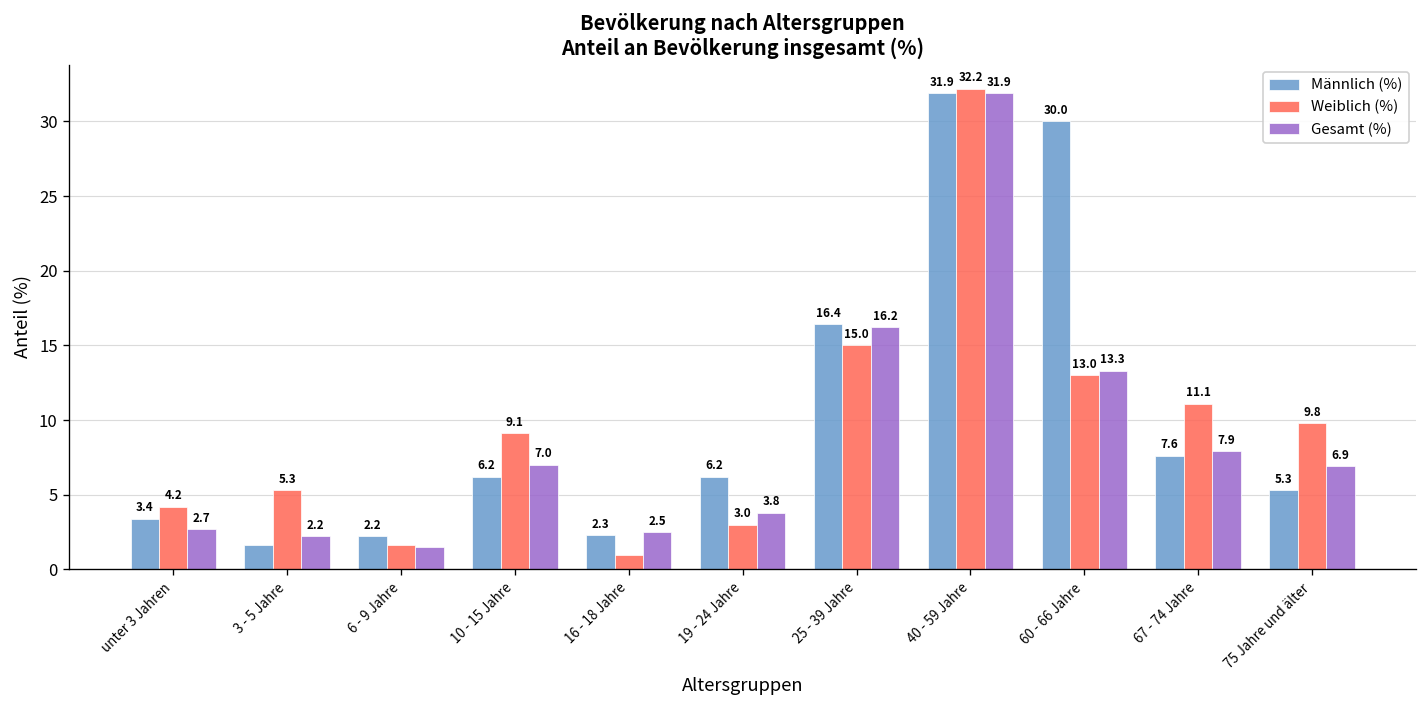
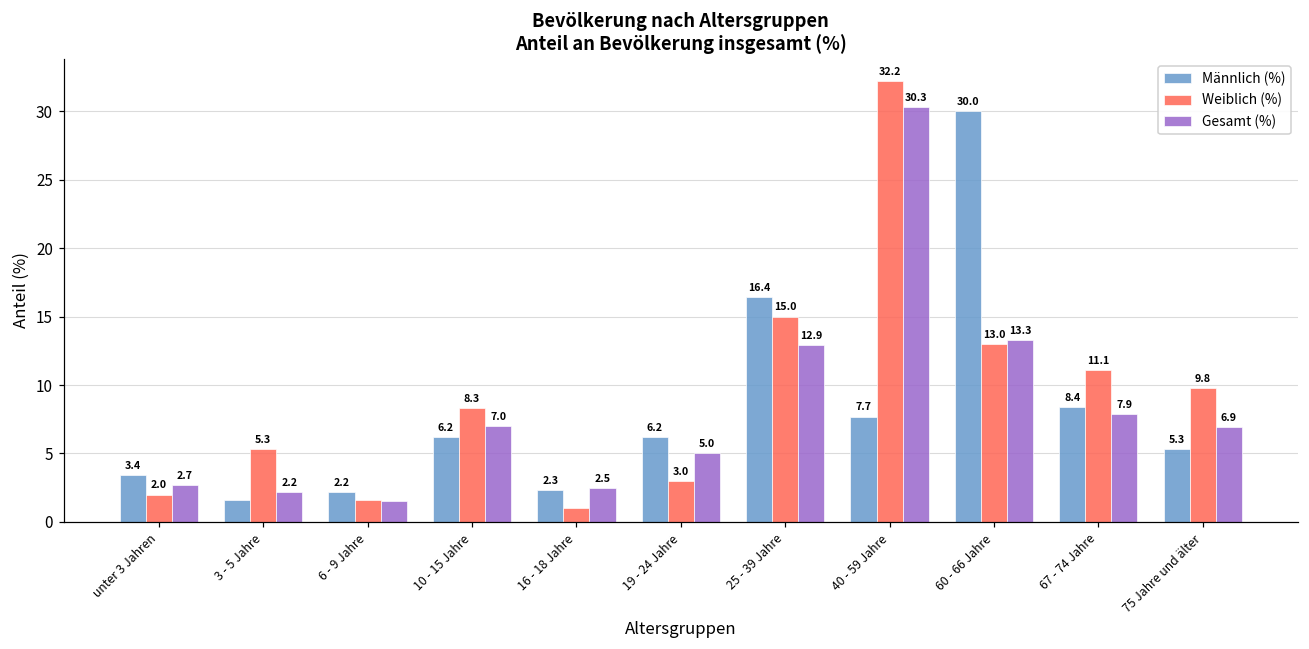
  {
    "Männlich (%)": {
      "unter 3 Jahren": 3.4,
      "6 - 9 Jahre": 2.2,
      "10 - 15 Jahre": 6.2,
      "16 - 18 Jahre": 2.3,
      "19 - 24 Jahre": 6.2,
      "25 - 39 Jahre": 16.4,
-     "40 - 59 Jahre": 31.9,
+     "40 - 59 Jahre": 7.7,
      "60 - 66 Jahre": 30.0,
-     "67 - 74 Jahre": 7.6,
+     "67 - 74 Jahre": 8.4,
      "75 Jahre und älter": 5.3
    },
    "Weiblich (%)": {
-     "unter 3 Jahren": 4.2,
+     "unter 3 Jahren": 2.0,
      "3 - 5 Jahre": 5.3,
-     "10 - 15 Jahre": 9.1,
+     "10 - 15 Jahre": 8.3,
      "19 - 24 Jahre": 3.0,
      "25 - 39 Jahre": 15.0,
      "40 - 59 Jahre": 32.2,
      "60 - 66 Jahre": 13.0,
      "67 - 74 Jahre": 11.1,
      "75 Jahre und älter": 9.8
    },
    "Gesamt (%)": {
      "unter 3 Jahren": 2.7,
      "3 - 5 Jahre": 2.2,
      "10 - 15 Jahre": 7.0,
      "16 - 18 Jahre": 2.5,
-     "19 - 24 Jahre": 3.8,
-     "25 - 39 Jahre": 16.2,
-     "40 - 59 Jahre": 31.9,
+     "19 - 24 Jahre": 5.0,
+     "25 - 39 Jahre": 12.9,
+     "40 - 59 Jahre": 30.3,
      "60 - 66 Jahre": 13.3,
      "67 - 74 Jahre": 7.9,
      "75 Jahre und älter": 6.9
    }
  }
